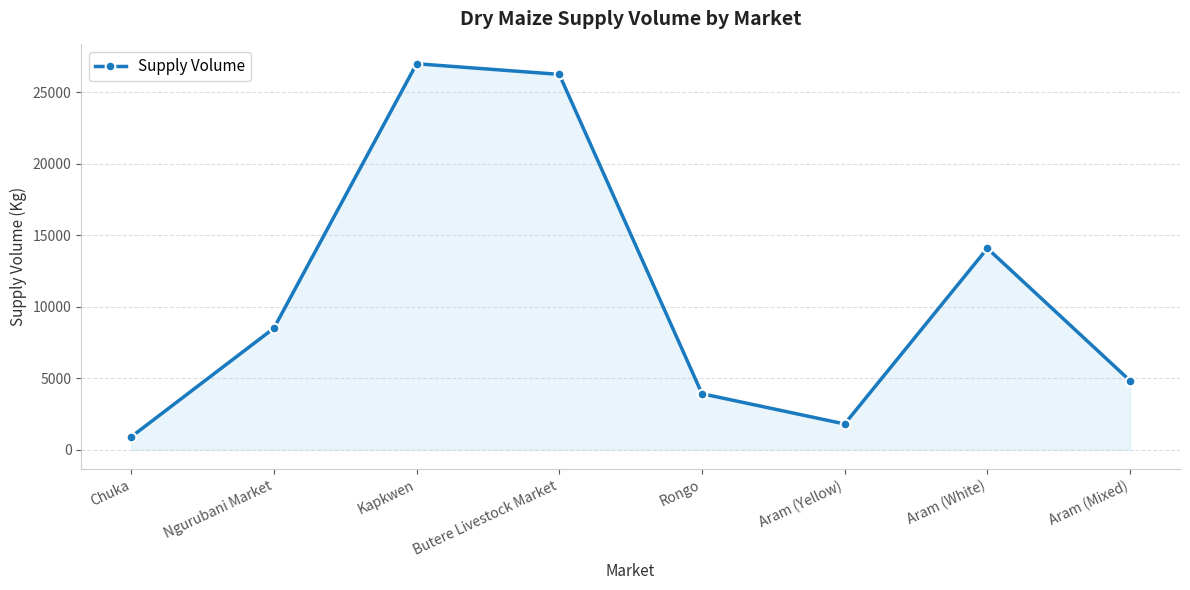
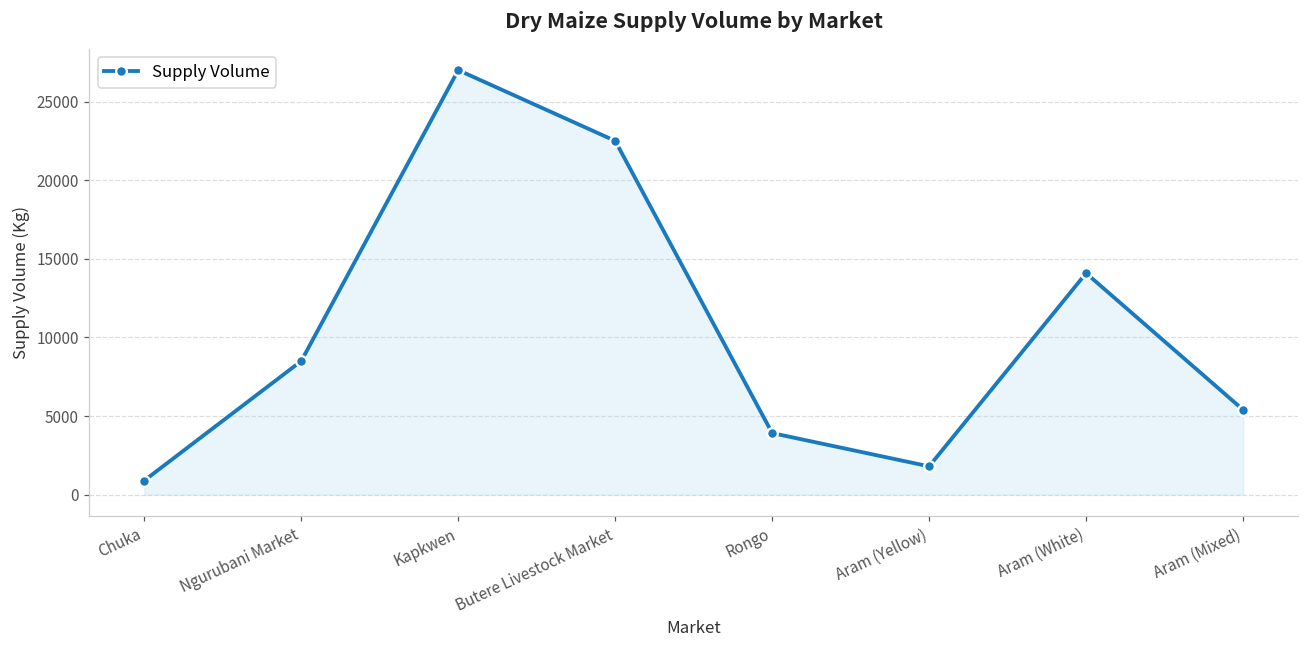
  {
    "Chuka": 900,
    "Ngurubani Market": 8500,
    "Kapkwen": 27000,
-   "Butere Livestock Market": 26300,
+   "Butere Livestock Market": 22500,
    "Rongo": 3900,
    "Aram (Yellow)": 1800,
    "Aram (White)": 14100,
-   "Aram (Mixed)": 4800
+   "Aram (Mixed)": 5400
  }
